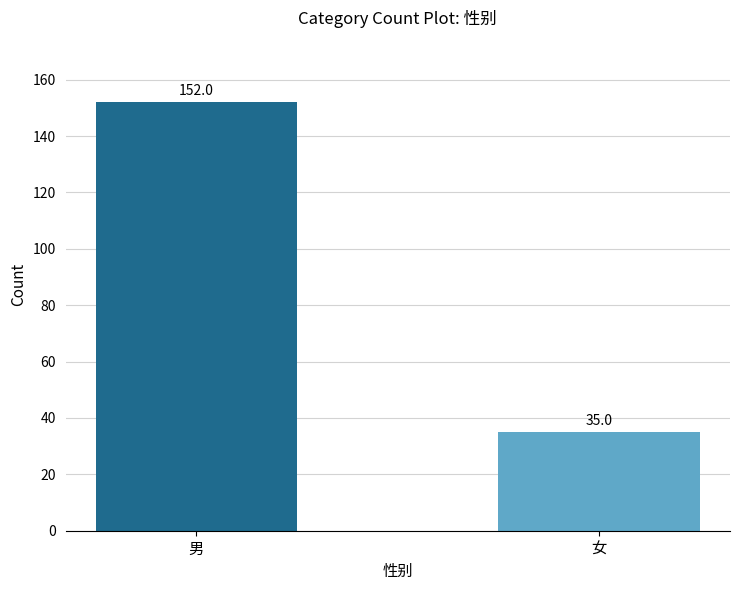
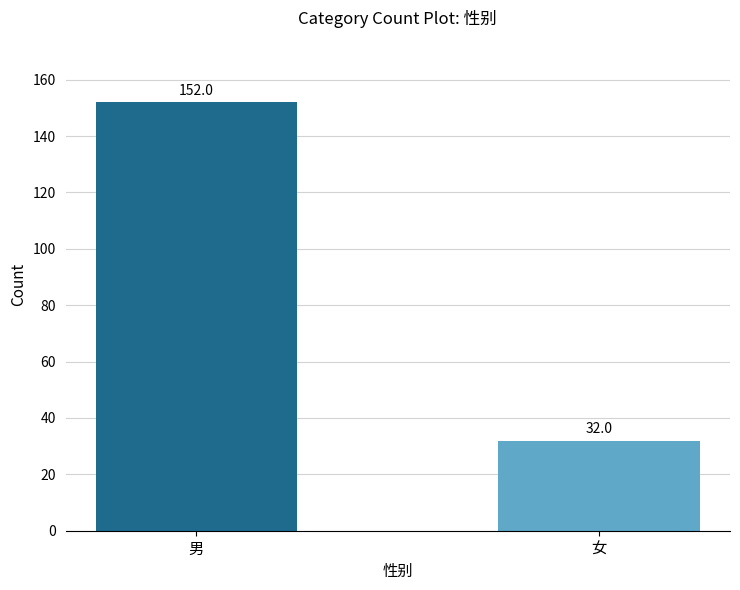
  {
    "男": 152.0,
-   "女": 35.0
+   "女": 32.0
  }
